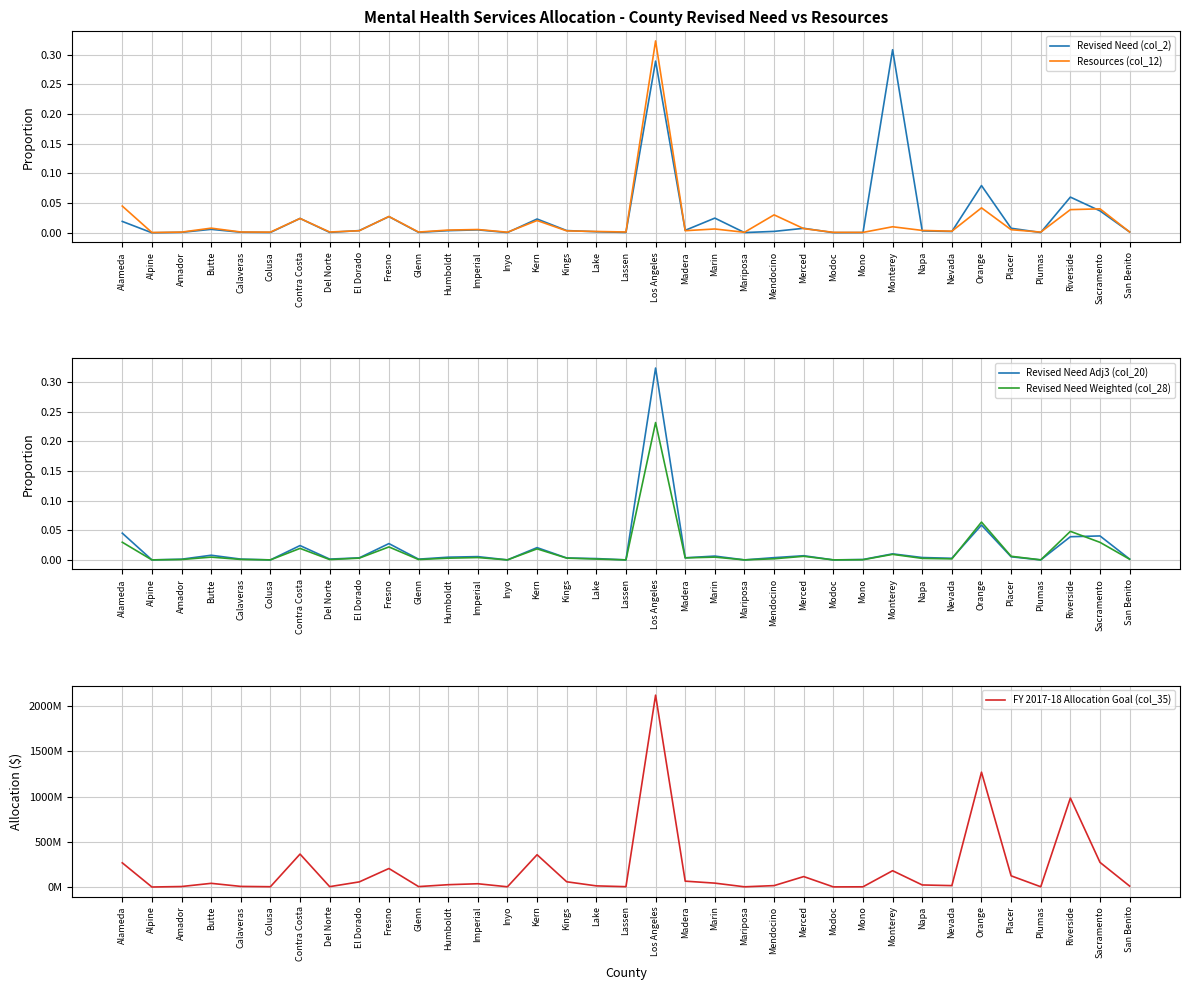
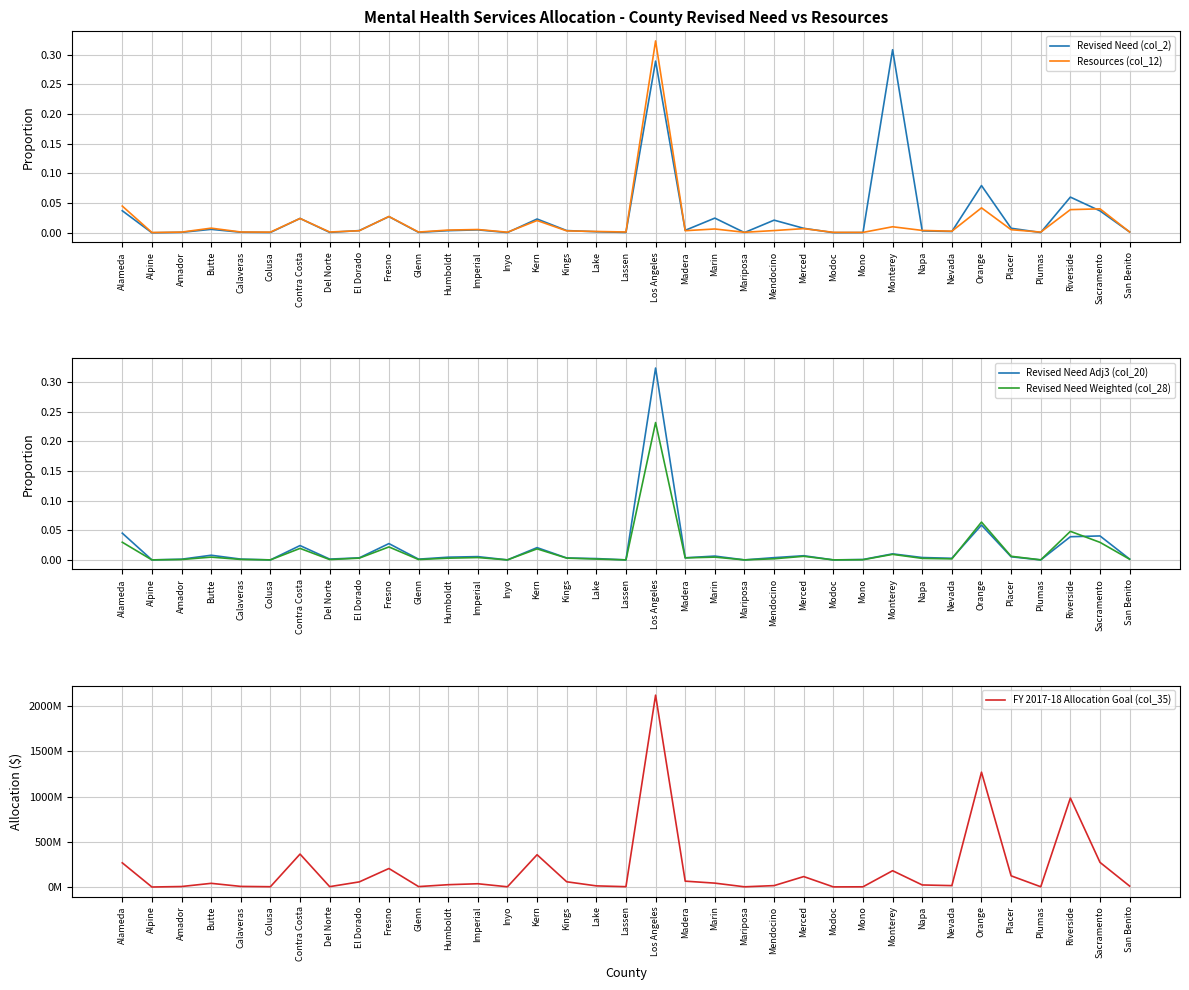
  {
    "Mental Health Services Allocation - County Revised Need vs Resources": {
      "Revised Need (col_2)": {
-       "Alameda": 0.02,
+       "Alameda": 0.04,
        "Los Angeles": 0.29,
        "Marin": 0.02,
-       "Mendocino": 0.00,
+       "Mendocino": 0.02,
        "Monterey": 0.31,
        "Orange": 0.08,
        "Riverside": 0.06
      },
      "Resources (col_12)": {
        "Alameda": 0.05,
        "Los Angeles": 0.32,
        "Marin": 0.01,
-       "Mendocino": 0.03,
+       "Mendocino": 0.00,
        "Monterey": 0.01,
        "Orange": 0.04,
        "Riverside": 0.04
      }
    }
  }
